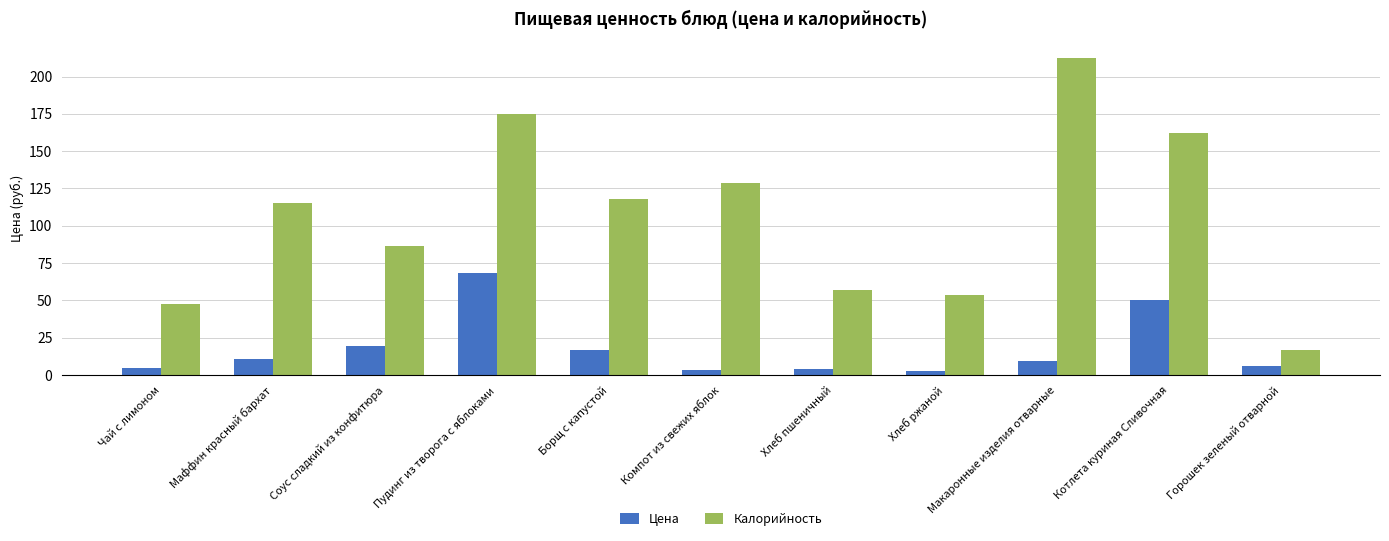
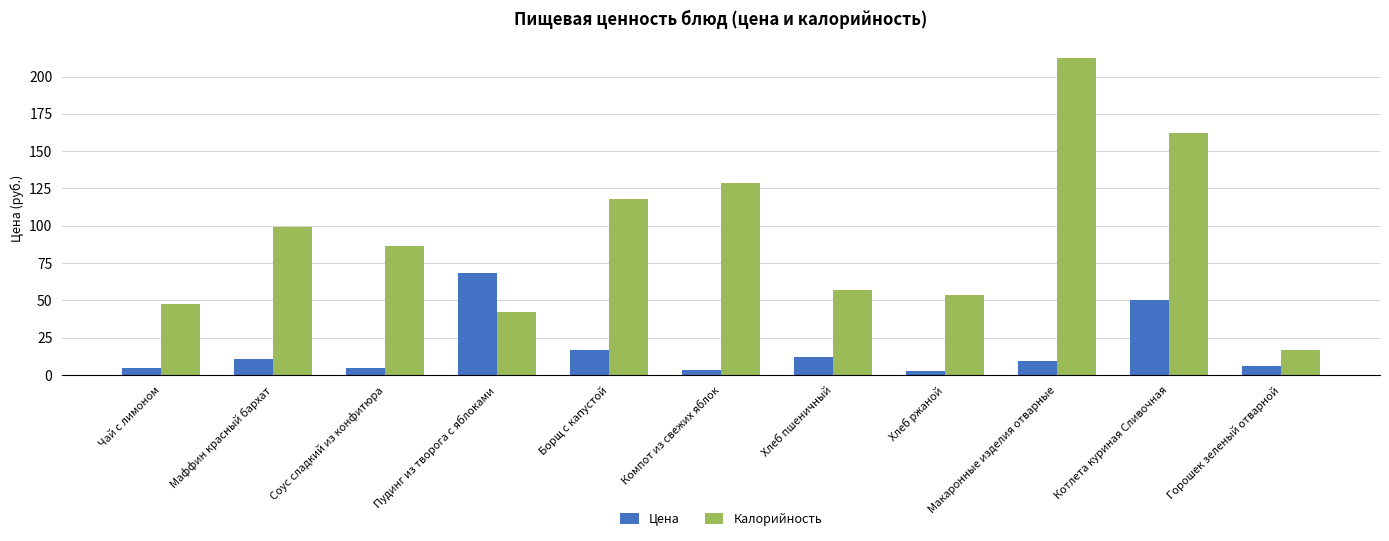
  {
    "Цена": {
      "Чай с лимоном": 5,
      "Маффин красный бархат": 11,
-     "Соус сладкий из конфитюра": 20,
+     "Соус сладкий из конфитюра": 5,
      "Пудинг из творога с яблоками": 68,
      "Борщ с капустой": 17,
      "Компот из свежих яблок": 4,
-     "Хлеб пшеничный": 4,
+     "Хлеб пшеничный": 12,
      "Хлеб ржаной": 3,
      "Макаронные изделия отварные": 10,
      "Котлета куриная Сливочная": 50,
      "Горошек зеленый отварной": 6
    },
    "Калорийность": {
      "Чай с лимоном": 48,
-     "Маффин красный бархат": 115,
+     "Маффин красный бархат": 99,
      "Соус сладкий из конфитюра": 86,
-     "Пудинг из творога с яблоками": 175,
+     "Пудинг из творога с яблоками": 42,
      "Борщ с капустой": 118,
      "Компот из свежих яблок": 129,
      "Хлеб пшеничный": 57,
      "Хлеб ржаной": 54,
      "Макаронные изделия отварные": 213,
      "Котлета куриная Сливочная": 162,
      "Горошек зеленый отварной": 17
    }
  }
